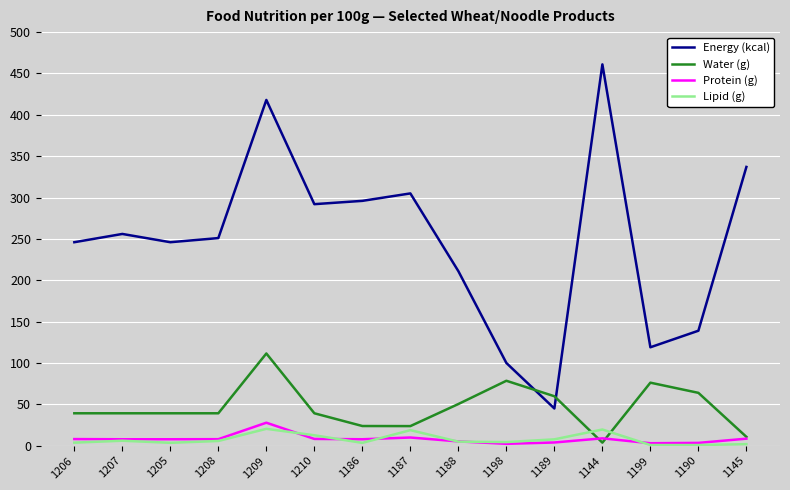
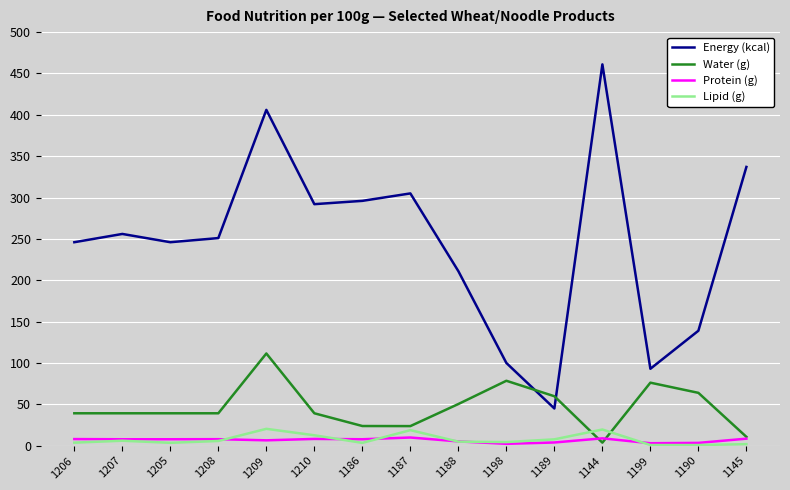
  {
    "Energy (kcal)": {
      "1206": 250,
      "1207": 260,
      "1205": 250,
      "1208": 250,
-     "1209": 420,
+     "1209": 410,
      "1210": 290,
      "1186": 300,
      "1187": 310,
      "1188": 210,
      "1198": 100,
      "1189": 50,
      "1144": 460,
-     "1199": 120,
+     "1199": 90,
      "1190": 140,
      "1145": 340
    },
    "Water (g)": {
      "1206": 40,
      "1207": 40,
      "1205": 40,
      "1208": 40,
      "1209": 110,
      "1210": 40,
      "1186": 20,
      "1187": 20,
      "1188": 50,
      "1198": 80,
      "1189": 60,
      "1144": 0,
      "1199": 80,
      "1190": 60
    },
    "Protein (g)": {
      "1206": 10,
      "1205": 10,
-     "1209": 30,
+     "1209": 10,
      "1210": 10,
      "1186": 10,
      "1187": 10,
      "1189": 0,
      "1144": 10
    },
    "Lipid (g)": {
      "1206": 0,
      "1205": 0,
      "1209": 20,
      "1210": 10,
      "1186": 0,
      "1187": 20,
      "1189": 10,
      "1144": 20,
      "1145": 0
    }
  }
